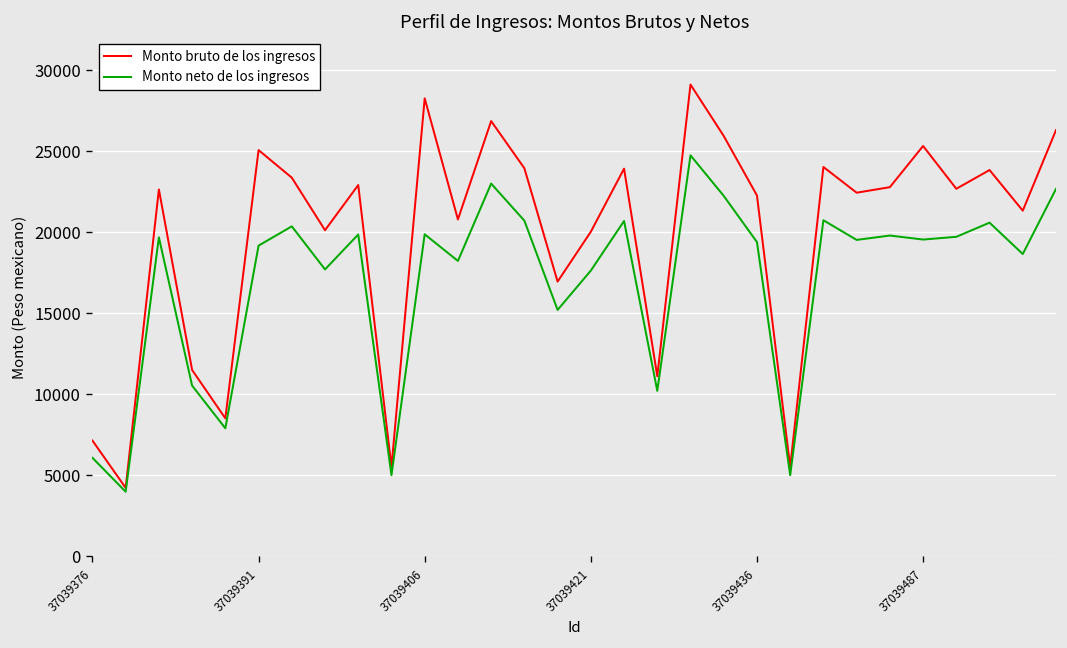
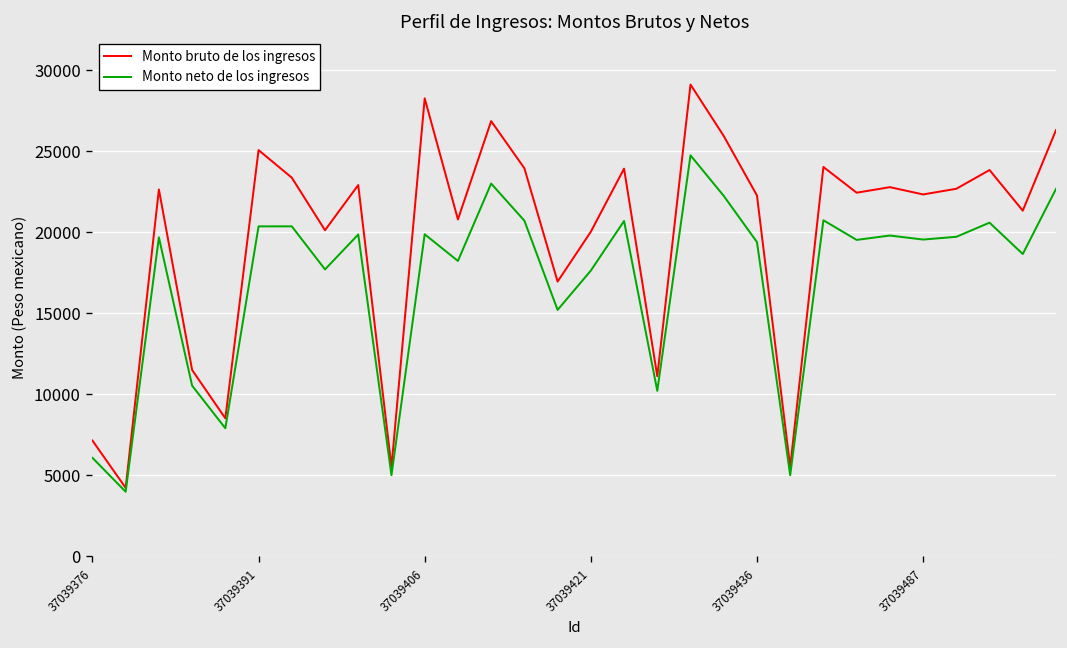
  {
    "Monto bruto de los ingresos": {
      "37039376": 7100,
      "37039391": 25100,
      "37039406": 28300,
      "37039421": 20000,
      "37039436": 22300,
-     "37039487": 25300
+     "37039487": 22300
    },
    "Monto neto de los ingresos": {
      "37039376": 6100,
-     "37039391": 19200,
+     "37039391": 20400,
      "37039406": 19900,
      "37039421": 17600,
      "37039436": 19400,
      "37039487": 19500
    }
  }
